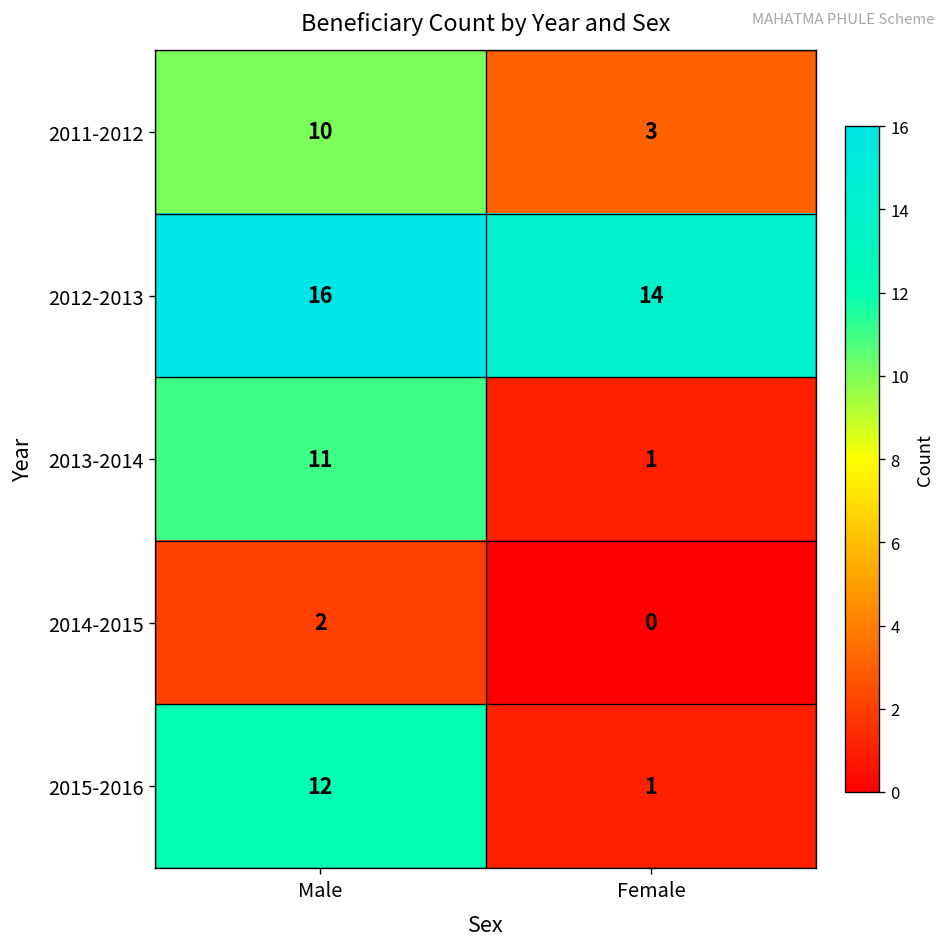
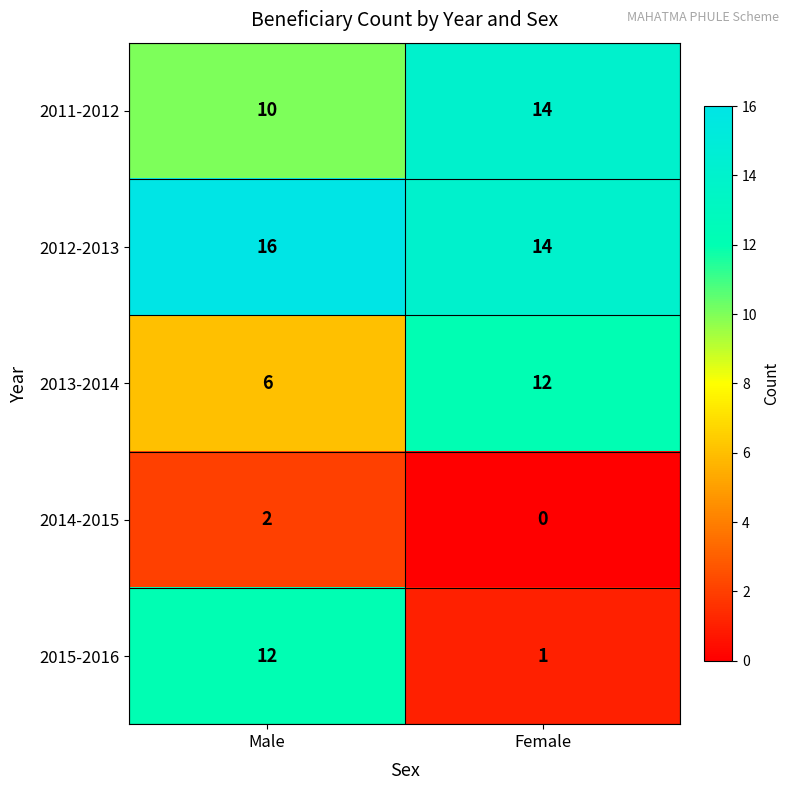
  {
    "2011-2012": {
      "Male": 10,
-     "Female": 3
+     "Female": 14
    },
    "2012-2013": {
      "Male": 16,
      "Female": 14
    },
    "2013-2014": {
-     "Male": 11,
-     "Female": 1
+     "Male": 6,
+     "Female": 12
    },
    "2014-2015": {
      "Male": 2,
      "Female": 0
    },
    "2015-2016": {
      "Male": 12,
      "Female": 1
    }
  }
